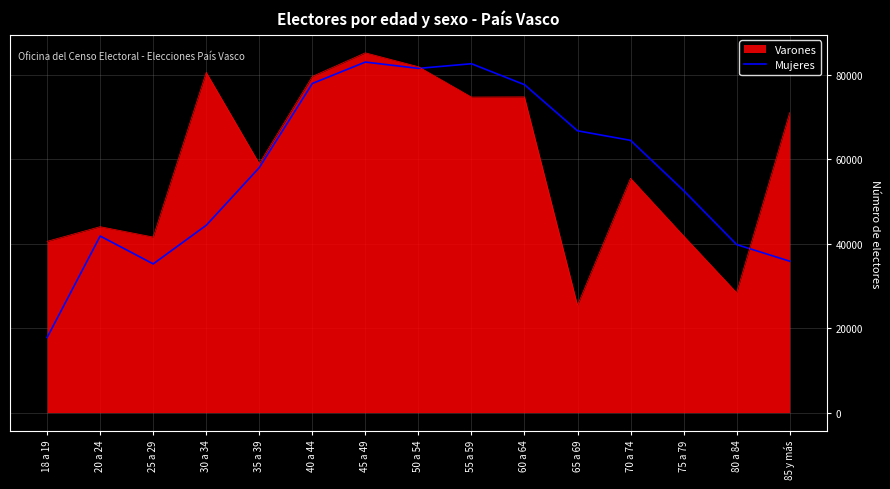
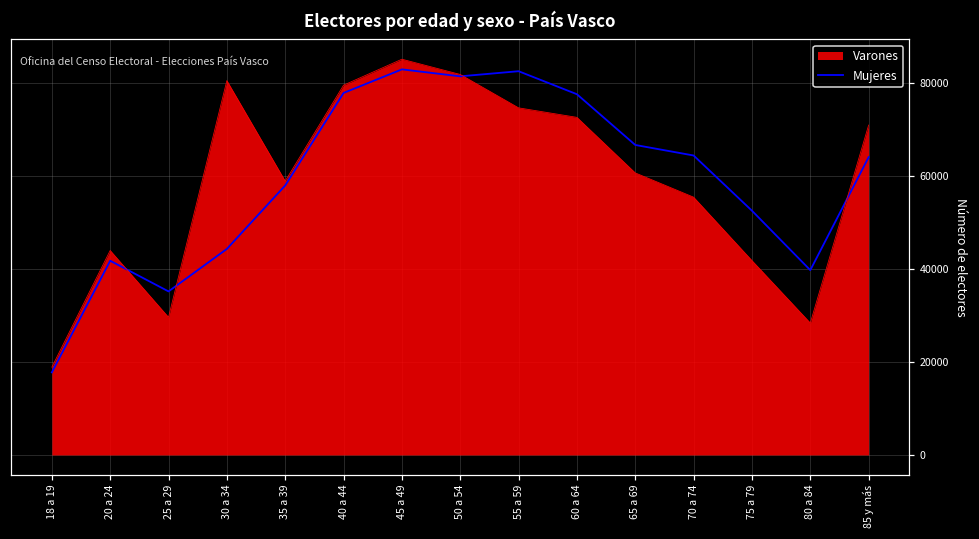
  {
    "Varones": {
-     "18 a 19": 41000,
+     "18 a 19": 19000,
      "20 a 24": 44000,
-     "25 a 29": 42000,
+     "25 a 29": 30000,
      "30 a 34": 81000,
      "35 a 39": 59000,
      "40 a 44": 80000,
      "45 a 49": 85000,
      "55 a 59": 75000,
-     "60 a 64": 75000,
-     "65 a 69": 25000,
+     "60 a 64": 73000,
+     "65 a 69": 61000,
      "70 a 74": 55000,
      "75 a 79": 42000,
      "80 a 84": 28000,
      "85 y más": 71000
    },
    "Mujeres": {
      "18 a 19": 18000,
      "20 a 24": 42000,
      "25 a 29": 35000,
      "30 a 34": 44000,
      "35 a 39": 58000,
      "40 a 44": 78000,
      "45 a 49": 83000,
      "55 a 59": 83000,
      "60 a 64": 78000,
      "65 a 69": 67000,
      "70 a 74": 64000,
      "75 a 79": 53000,
      "80 a 84": 40000,
-     "85 y más": 36000
+     "85 y más": 64000
    }
  }
